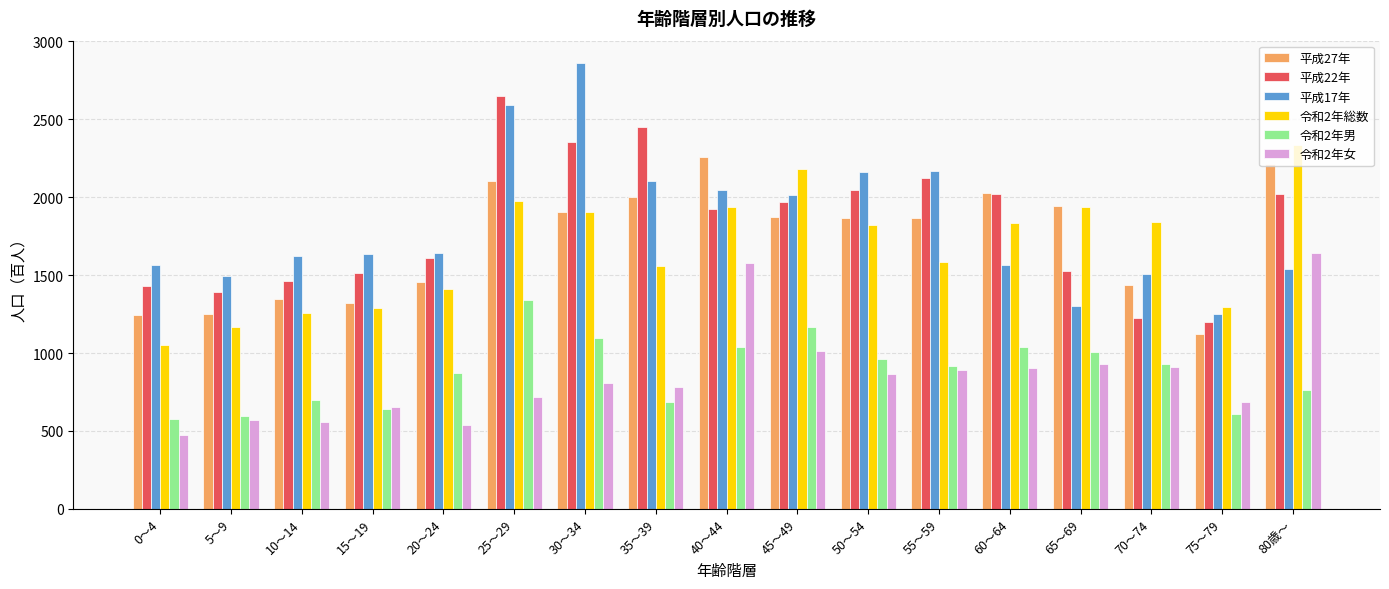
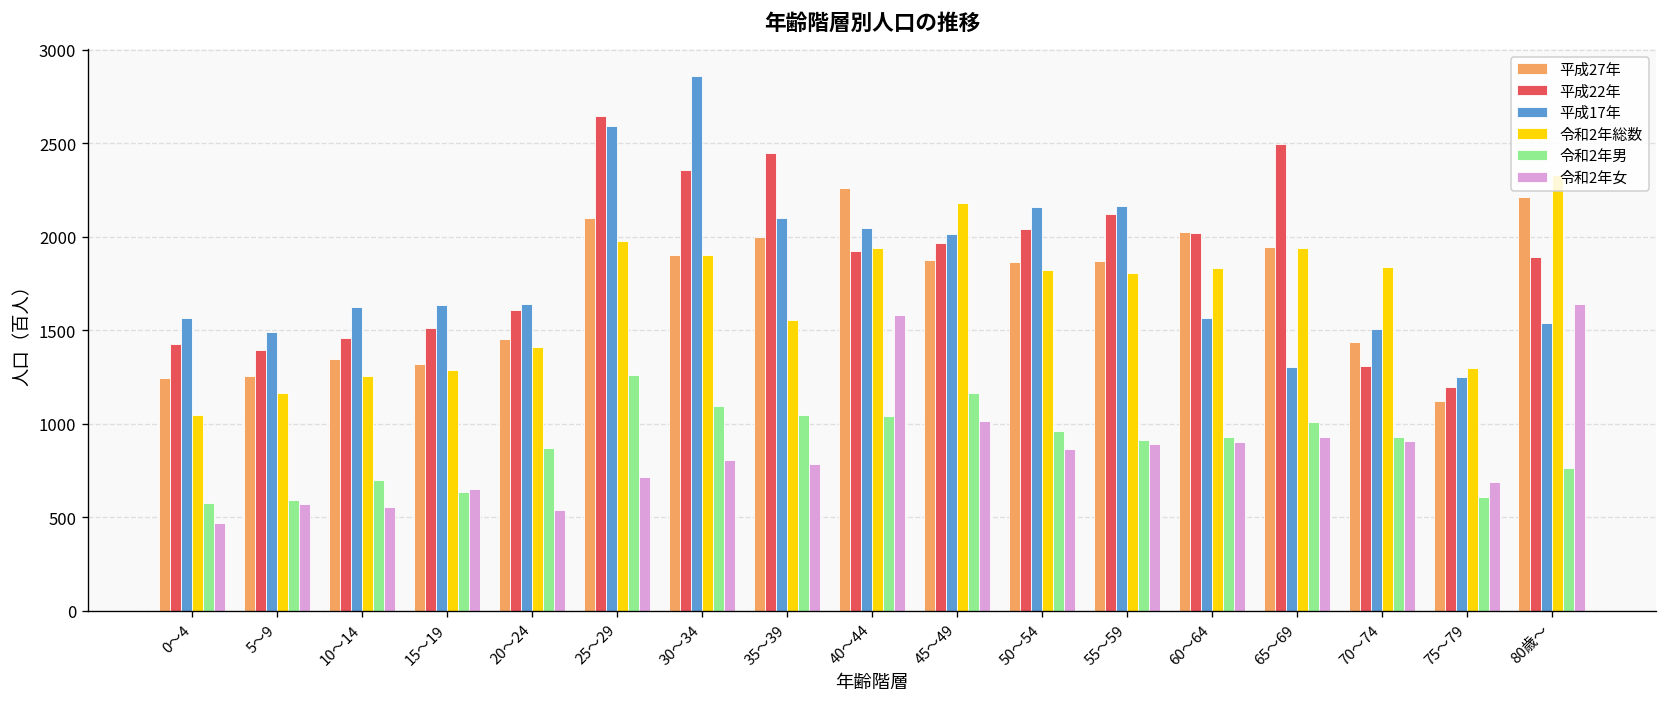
  {
    "平成27年": {
      "0～4": 1240,
      "5～9": 1250,
      "10～14": 1350,
      "15～19": 1320,
      "20～24": 1450,
      "25～29": 2100,
      "30～34": 1910,
      "35～39": 2000,
      "40～44": 2260,
      "45～49": 1870,
      "50～54": 1870,
      "55～59": 1870,
      "60～64": 2030,
      "65～69": 1950,
      "70～74": 1440,
      "75～79": 1120
    },
    "平成22年": {
      "0～4": 1430,
      "5～9": 1400,
      "10～14": 1460,
      "15～19": 1510,
      "20～24": 1610,
      "25～29": 2650,
      "30～34": 2360,
      "35～39": 2450,
      "40～44": 1930,
      "45～49": 1970,
      "50～54": 2050,
      "55～59": 2130,
      "60～64": 2020,
-     "65～69": 1530,
-     "70～74": 1220,
+     "65～69": 2500,
+     "70～74": 1310,
      "75～79": 1200,
-     "80歳～": 2020
+     "80歳～": 1900
    },
    "平成17年": {
      "0～4": 1560,
      "5～9": 1490,
      "10～14": 1630,
      "15～19": 1640,
      "20～24": 1640,
      "25～29": 2590,
      "30～34": 2860,
      "35～39": 2100,
      "40～44": 2050,
      "45～49": 2020,
      "50～54": 2160,
      "55～59": 2170,
      "60～64": 1570,
      "65～69": 1310,
      "70～74": 1510,
      "75～79": 1250,
      "80歳～": 1540
    },
    "令和2年総数": {
      "0～4": 1050,
      "5～9": 1170,
      "10～14": 1260,
      "15～19": 1290,
      "20～24": 1410,
      "25～29": 1980,
      "30～34": 1910,
      "35～39": 1560,
      "40～44": 1940,
      "45～49": 2180,
      "50～54": 1830,
-     "55～59": 1580,
+     "55～59": 1810,
      "60～64": 1830,
      "65～69": 1940,
      "70～74": 1840,
      "75～79": 1300
    },
    "令和2年男": {
      "0～4": 580,
      "5～9": 600,
      "10～14": 700,
      "15～19": 640,
      "20～24": 870,
-     "25～29": 1340,
+     "25～29": 1260,
      "30～34": 1100,
-     "35～39": 690,
+     "35～39": 1050,
      "40～44": 1040,
      "45～49": 1170,
      "50～54": 960,
      "55～59": 910,
-     "60～64": 1040,
+     "60～64": 930,
      "65～69": 1010,
      "70～74": 930,
      "75～79": 610,
      "80歳～": 770
    },
    "令和2年女": {
      "0～4": 470,
      "5～9": 570,
      "10～14": 560,
      "15～19": 650,
      "20～24": 540,
      "25～29": 720,
      "30～34": 810,
      "35～39": 790,
      "40～44": 1580,
      "45～49": 1010,
      "50～54": 870,
      "55～59": 890,
      "60～64": 900,
      "65～69": 930,
      "70～74": 910,
      "75～79": 690,
      "80歳～": 1640
    }
  }
